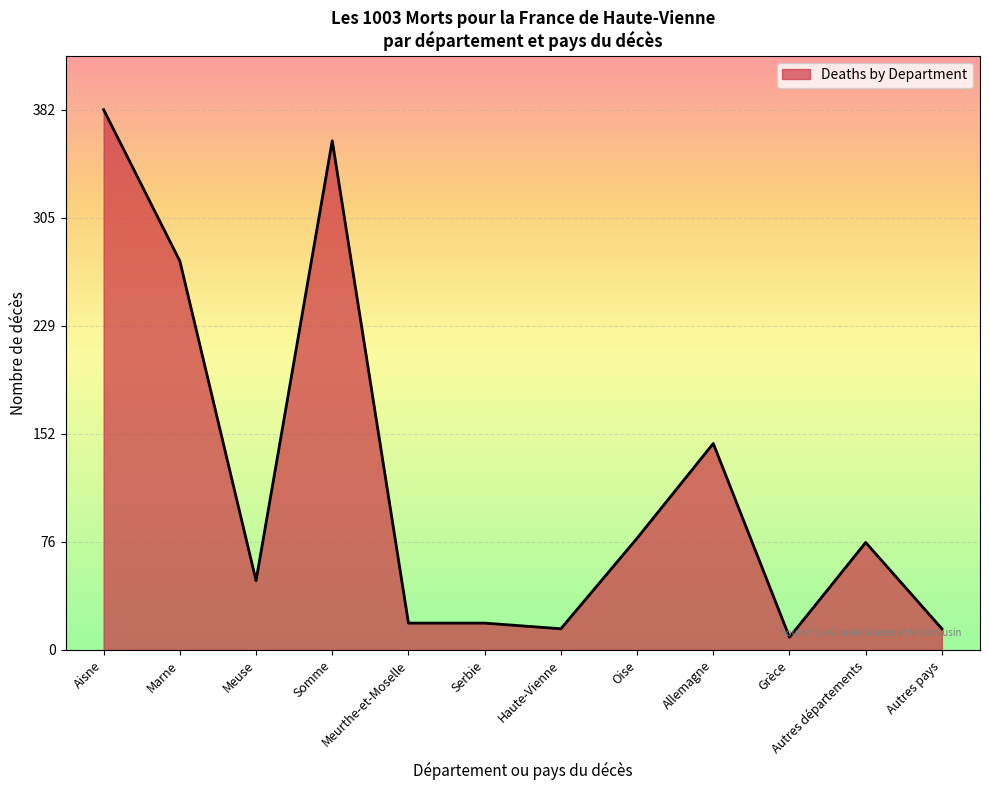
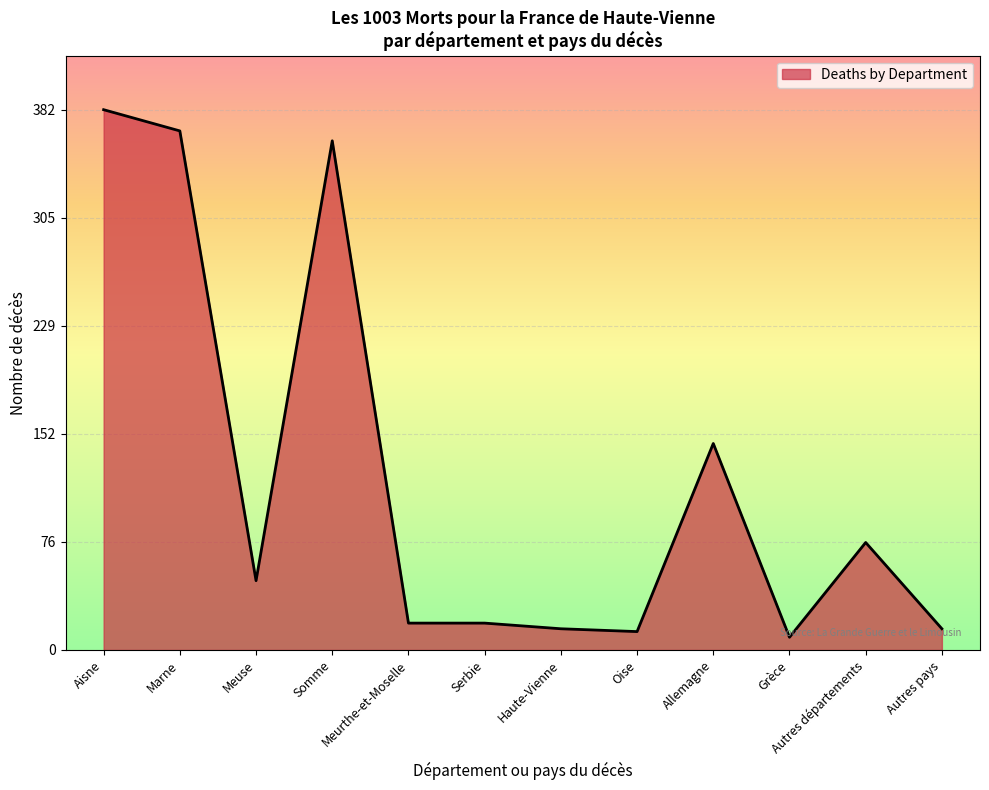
  {
    "Aisne": 382,
-   "Marne": 275,
+   "Marne": 367,
    "Meuse": 49,
    "Somme": 360,
    "Meurthe-et-Moselle": 19,
    "Serbie": 19,
    "Haute-Vienne": 15,
-   "Oise": 79,
+   "Oise": 13,
    "Allemagne": 146,
    "Grèce": 9,
    "Autres départements": 76,
    "Autres pays": 15
  }
